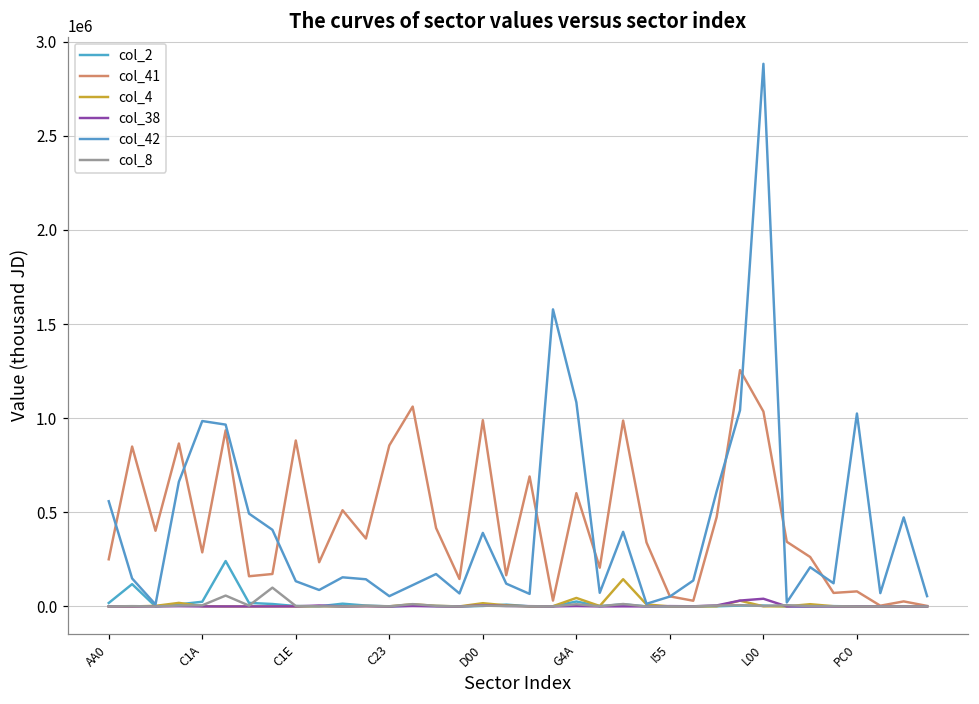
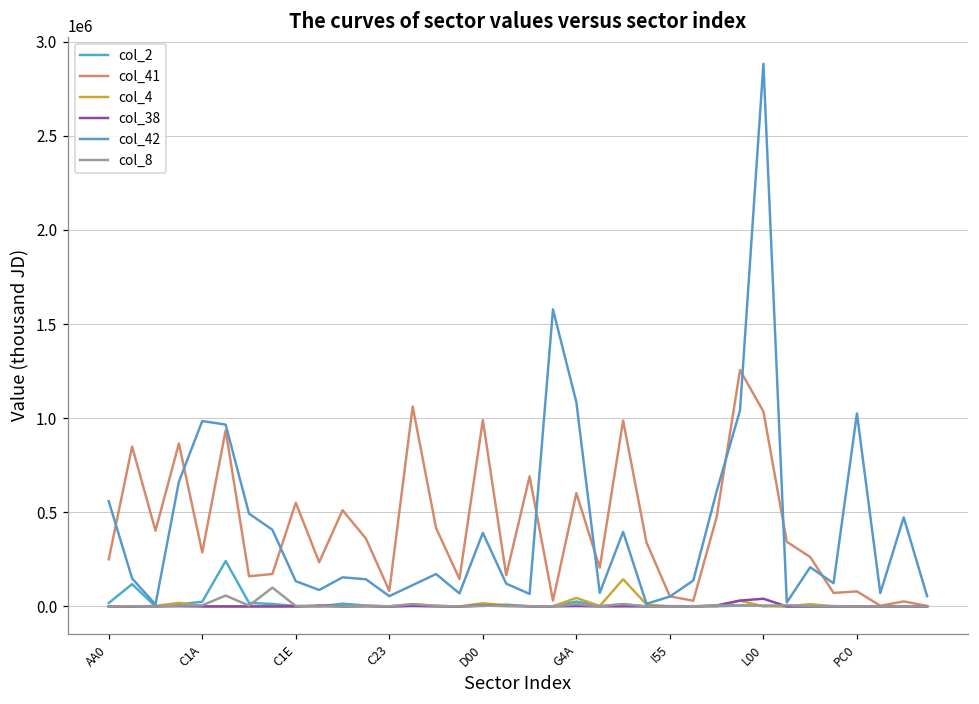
  {
    "col_41": {
      "AA0": 250000,
      "C1A": 290000,
-     "C1E": 880000,
-     "C23": 860000,
+     "C1E": 550000,
+     "C23": 80000,
      "D00": 990000,
      "G4A": 600000,
      "L00": 1040000,
      "PC0": 80000
    },
    "col_4": {
      "G4A": 50000
    },
    "col_38": {
      "L00": 40000
    }
  }
